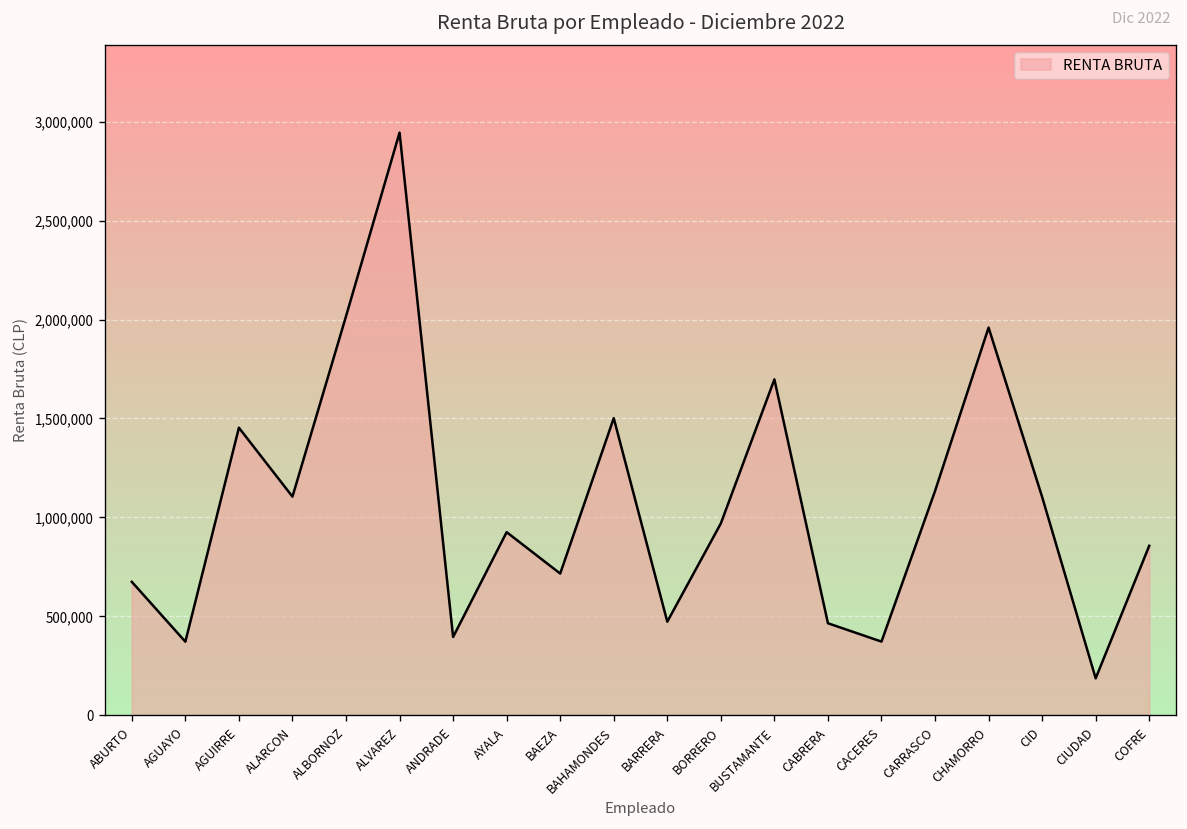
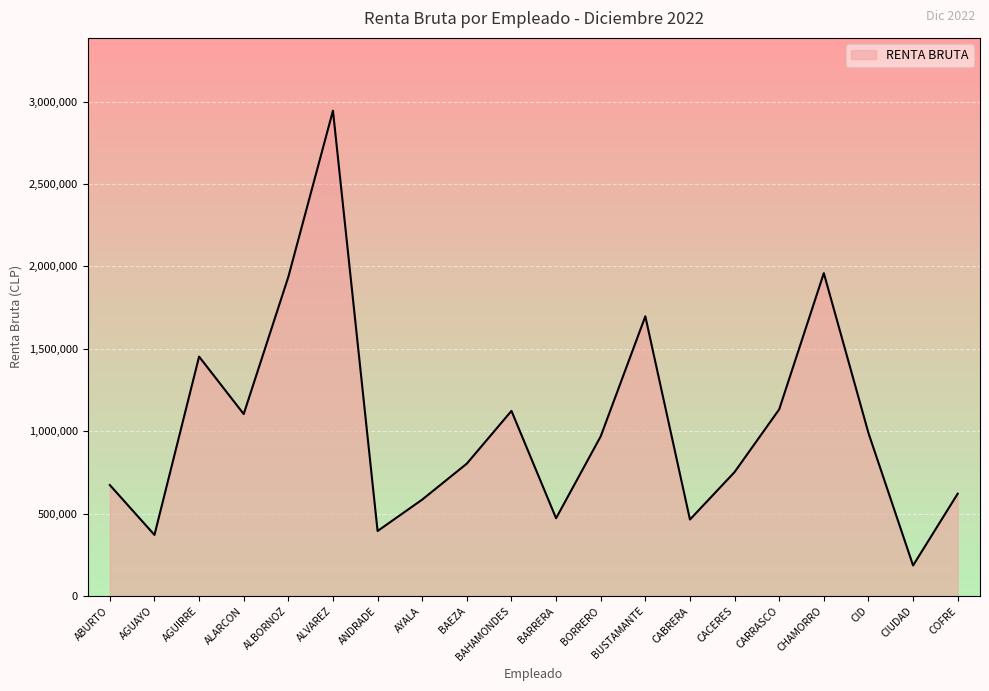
  {
    "ABURTO": "670,000",
    "AGUAYO": "370,000",
    "AGUIRRE": "1,450,000",
    "ALARCON": "1,100,000",
-   "ALBORNOZ": "2,020,000",
+   "ALBORNOZ": "1,940,000",
    "ALVAREZ": "2,950,000",
    "ANDRADE": "390,000",
-   "AYALA": "920,000",
-   "BAEZA": "720,000",
-   "BAHAMONDES": "1,500,000",
+   "AYALA": "580,000",
+   "BAEZA": "800,000",
+   "BAHAMONDES": "1,120,000",
    "BARRERA": "470,000",
    "BORRERO": "970,000",
    "BUSTAMANTE": "1,700,000",
    "CABRERA": "460,000",
-   "CACERES": "370,000",
+   "CACERES": "750,000",
    "CARRASCO": "1,130,000",
    "CHAMORRO": "1,960,000",
-   "CID": "1,100,000",
+   "CID": "990,000",
    "CIUDAD": "190,000",
-   "COFRE": "860,000"
+   "COFRE": "620,000"
  }
